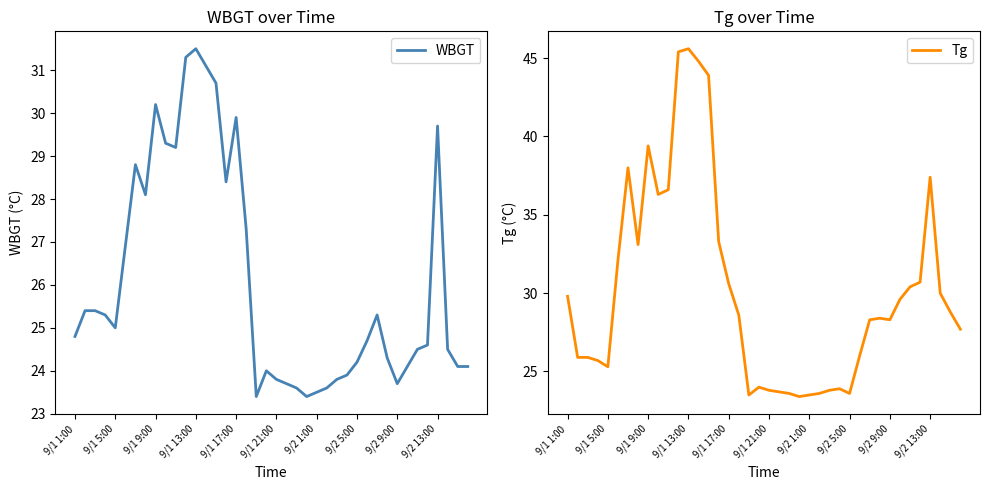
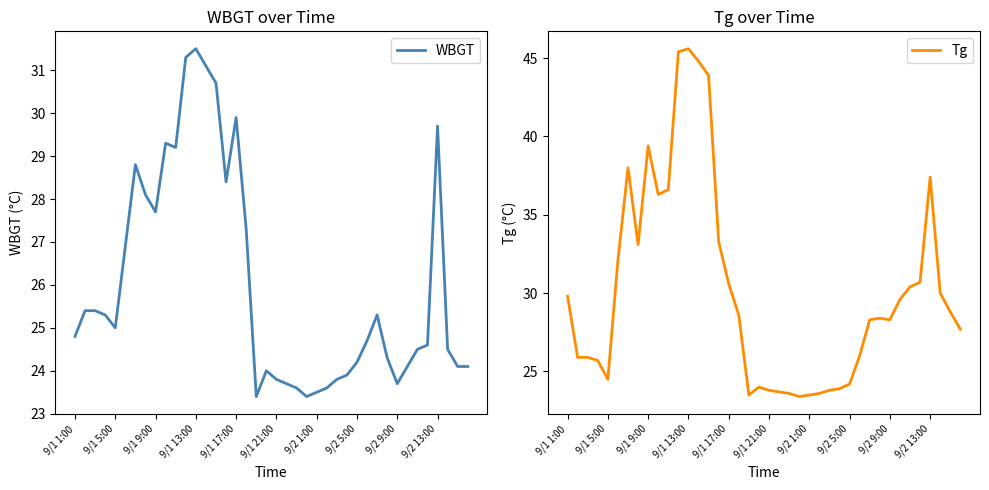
  {
    "WBGT over Time": {
      "9/1 1:00": 24.8,
      "9/1 5:00": 25.0,
-     "9/1 9:00": 30.2,
+     "9/1 9:00": 27.7,
      "9/1 13:00": 31.5,
      "9/1 17:00": 29.9,
      "9/1 21:00": 23.8,
      "9/2 1:00": 23.5,
      "9/2 5:00": 24.2,
      "9/2 9:00": 23.7,
      "9/2 13:00": 29.7
    },
    "Tg over Time": {
      "9/1 1:00": 29.8,
-     "9/1 5:00": 25.3,
+     "9/1 5:00": 24.5,
      "9/1 9:00": 39.4,
      "9/1 13:00": 45.6,
      "9/1 17:00": 30.6,
      "9/1 21:00": 23.8,
      "9/2 1:00": 23.5,
-     "9/2 5:00": 23.6,
+     "9/2 5:00": 24.2,
      "9/2 9:00": 28.3,
      "9/2 13:00": 37.4
    }
  }
